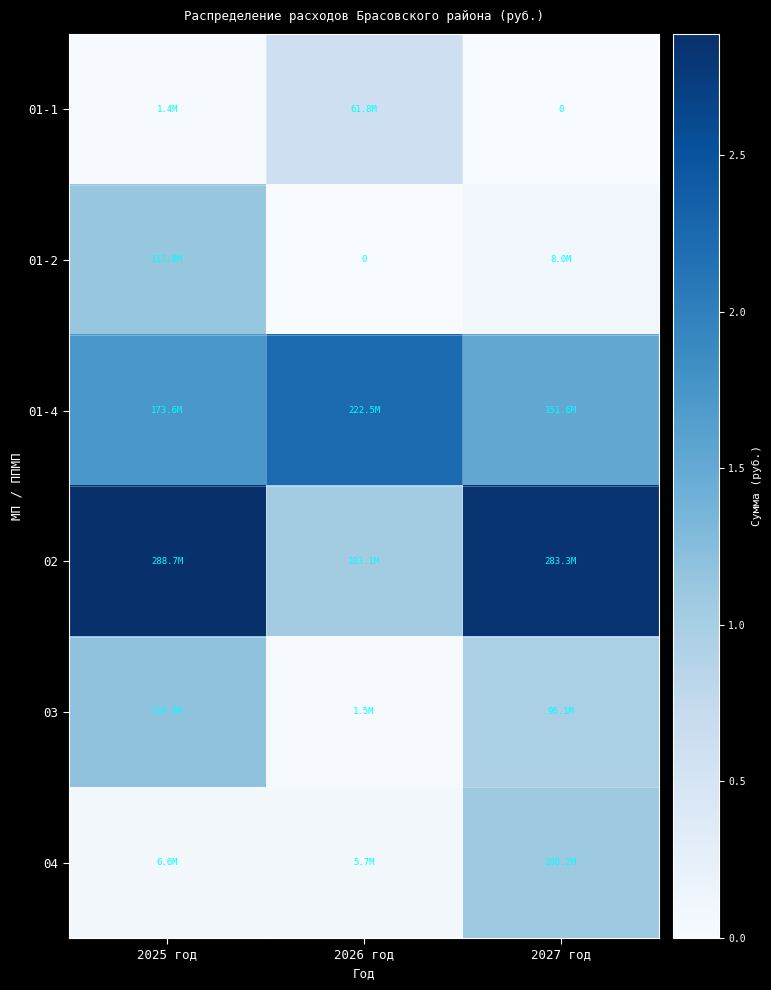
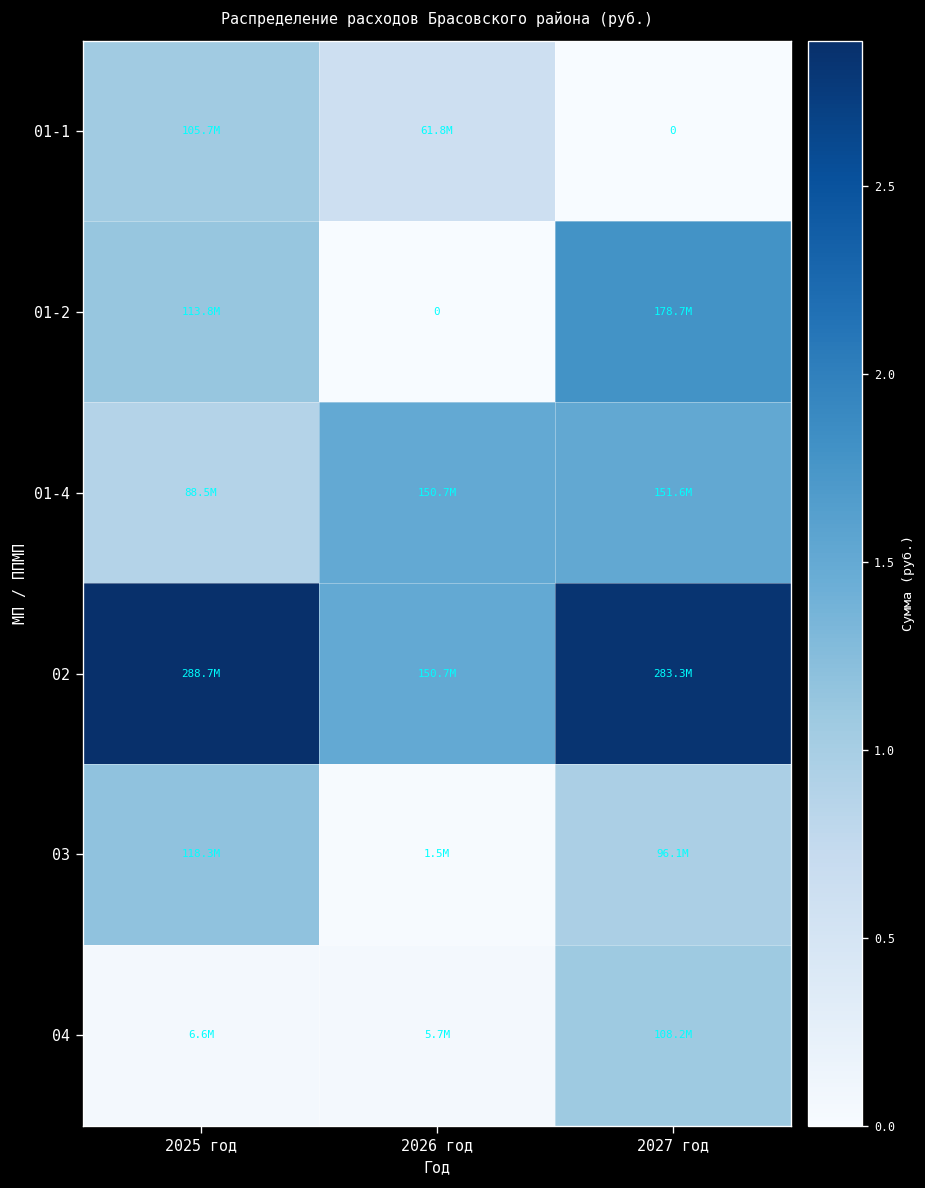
  {
    "01-1": {
-     "2025 год": "1.4M",
+     "2025 год": "105.7M",
      "2026 год": "61.8M",
      "2027 год": "0"
    },
    "01-2": {
      "2025 год": "113.8M",
      "2026 год": "0",
-     "2027 год": "8.0M"
+     "2027 год": "178.7M"
    },
    "01-4": {
-     "2025 год": "173.6M",
-     "2026 год": "222.5M",
+     "2025 год": "88.5M",
+     "2026 год": "150.7M",
      "2027 год": "151.6M"
    },
    "02": {
      "2025 год": "288.7M",
-     "2026 год": "103.1M",
+     "2026 год": "150.7M",
      "2027 год": "283.3M"
    },
    "03": {
      "2025 год": "118.3M",
      "2026 год": "1.5M",
      "2027 год": "96.1M"
    },
    "04": {
      "2025 год": "6.6M",
      "2026 год": "5.7M",
      "2027 год": "108.2M"
    }
  }
